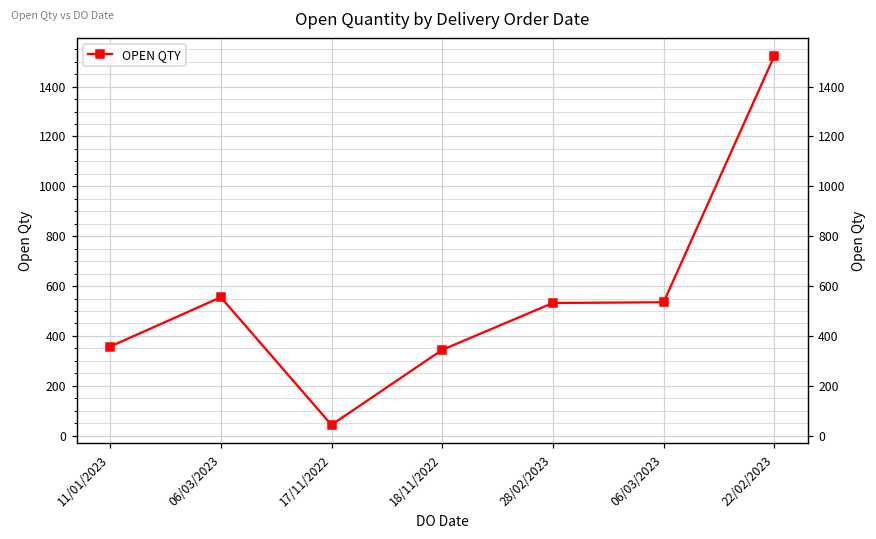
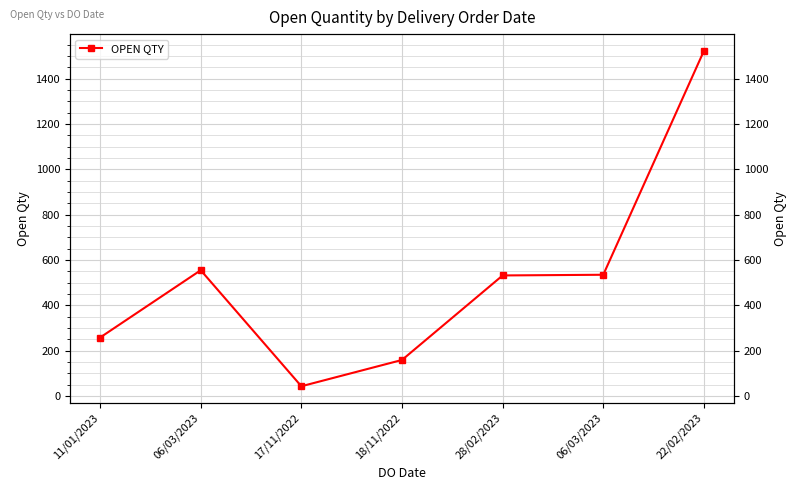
  {
-   "11/01/2023": 360,
+   "11/01/2023": 260,
    "17/11/2022": 40,
-   "18/11/2022": 340,
+   "18/11/2022": 160,
    "28/02/2023": 530,
    "22/02/2023": 1520
  }
